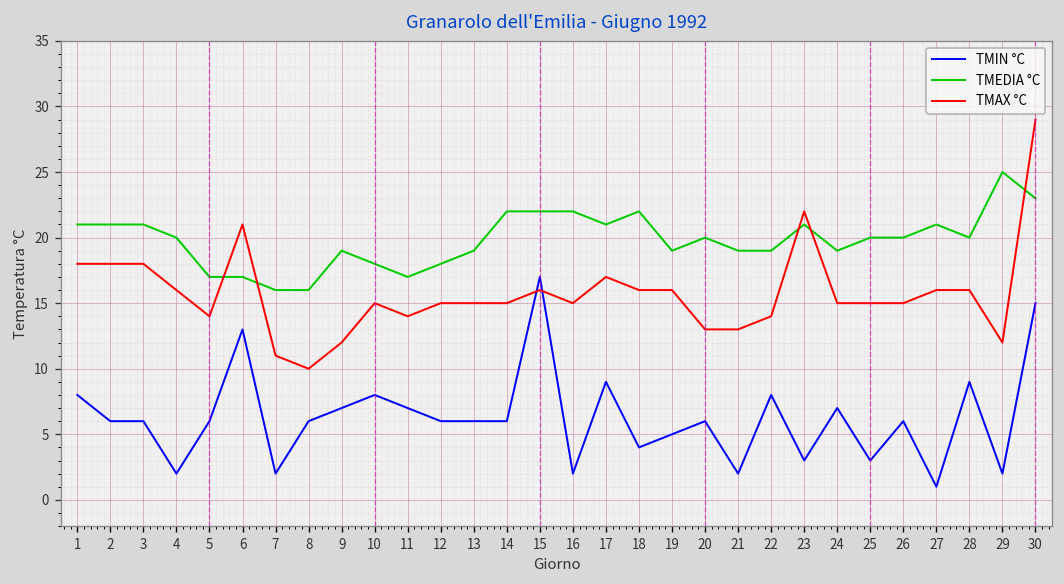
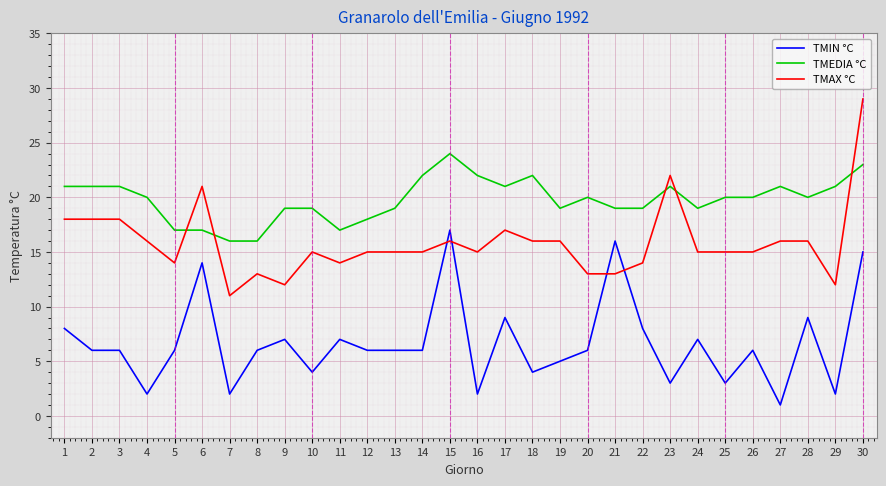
  {
    "TMIN °C": {
      "1": 8,
      "2": 6,
      "3": 6,
      "4": 2,
      "5": 6,
-     "6": 13,
+     "6": 14,
      "7": 2,
      "8": 6,
      "9": 7,
-     "10": 8,
+     "10": 4,
      "11": 7,
      "12": 6,
      "13": 6,
      "14": 6,
      "15": 17,
      "16": 2,
      "17": 9,
      "18": 4,
      "19": 5,
      "20": 6,
-     "21": 2,
+     "21": 16,
      "22": 8,
      "23": 3,
      "24": 7,
      "25": 3,
      "26": 6,
      "27": 1,
      "28": 9,
      "29": 2,
      "30": 15
    },
    "TMEDIA °C": {
      "1": 21,
      "2": 21,
      "3": 21,
      "4": 20,
      "5": 17,
      "6": 17,
      "7": 16,
      "8": 16,
      "9": 19,
-     "10": 18,
+     "10": 19,
      "11": 17,
      "12": 18,
      "13": 19,
      "14": 22,
-     "15": 22,
+     "15": 24,
      "16": 22,
      "17": 21,
      "18": 22,
      "19": 19,
      "20": 20,
      "21": 19,
      "22": 19,
      "23": 21,
      "24": 19,
      "25": 20,
      "26": 20,
      "27": 21,
      "28": 20,
-     "29": 25,
+     "29": 21,
      "30": 23
    },
    "TMAX °C": {
      "1": 18,
      "2": 18,
      "3": 18,
      "4": 16,
      "5": 14,
      "6": 21,
      "7": 11,
-     "8": 10,
+     "8": 13,
      "9": 12,
      "10": 15,
      "11": 14,
      "12": 15,
      "13": 15,
      "14": 15,
      "15": 16,
      "16": 15,
      "17": 17,
      "18": 16,
      "19": 16,
      "20": 13,
      "21": 13,
      "22": 14,
      "23": 22,
      "24": 15,
      "25": 15,
      "26": 15,
      "27": 16,
      "28": 16,
      "29": 12,
      "30": 29
    }
  }
